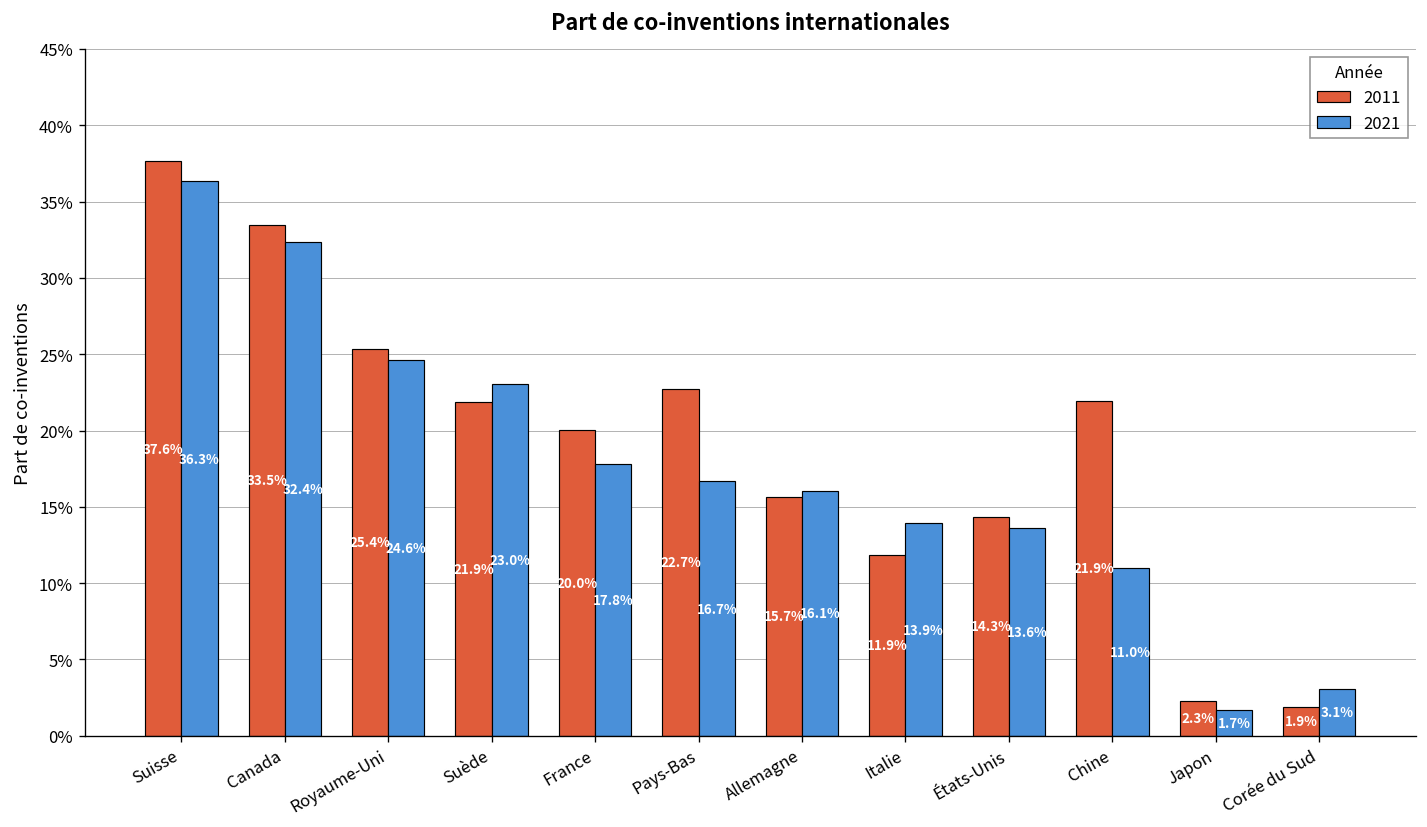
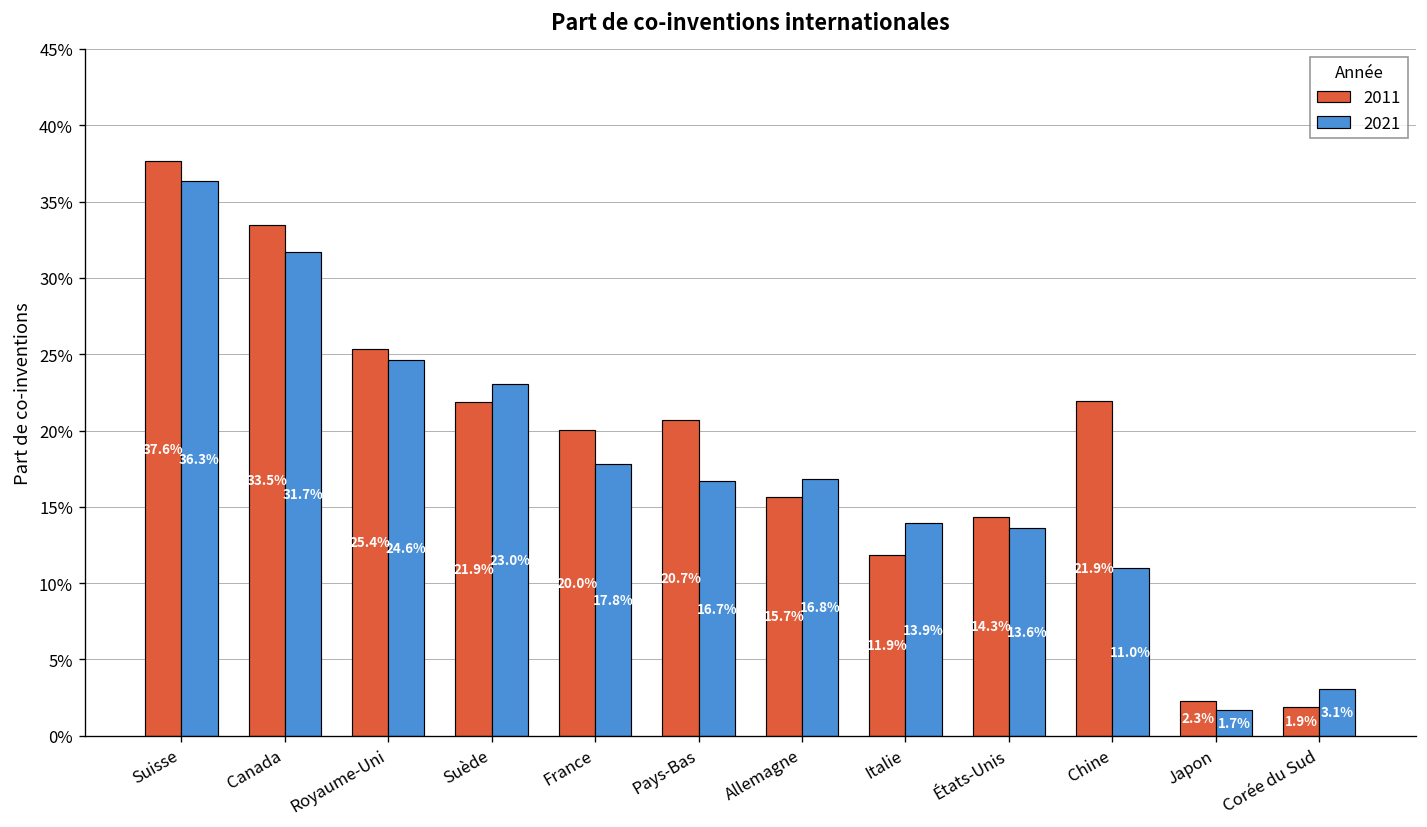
  {
    "2011": {
      "Suisse": "37.6%",
      "Canada": "33.5%",
      "Royaume-Uni": "25.4%",
      "Suède": "21.9%",
      "France": "20.0%",
-     "Pays-Bas": "22.7%",
+     "Pays-Bas": "20.7%",
      "Allemagne": "15.7%",
      "Italie": "11.9%",
      "États-Unis": "14.3%",
      "Chine": "21.9%",
      "Japon": "2.3%",
      "Corée du Sud": "1.9%"
    },
    "2021": {
      "Suisse": "36.3%",
-     "Canada": "32.4%",
+     "Canada": "31.7%",
      "Royaume-Uni": "24.6%",
      "Suède": "23.0%",
      "France": "17.8%",
      "Pays-Bas": "16.7%",
-     "Allemagne": "16.1%",
+     "Allemagne": "16.8%",
      "Italie": "13.9%",
      "États-Unis": "13.6%",
      "Chine": "11.0%",
      "Japon": "1.7%",
      "Corée du Sud": "3.1%"
    }
  }
